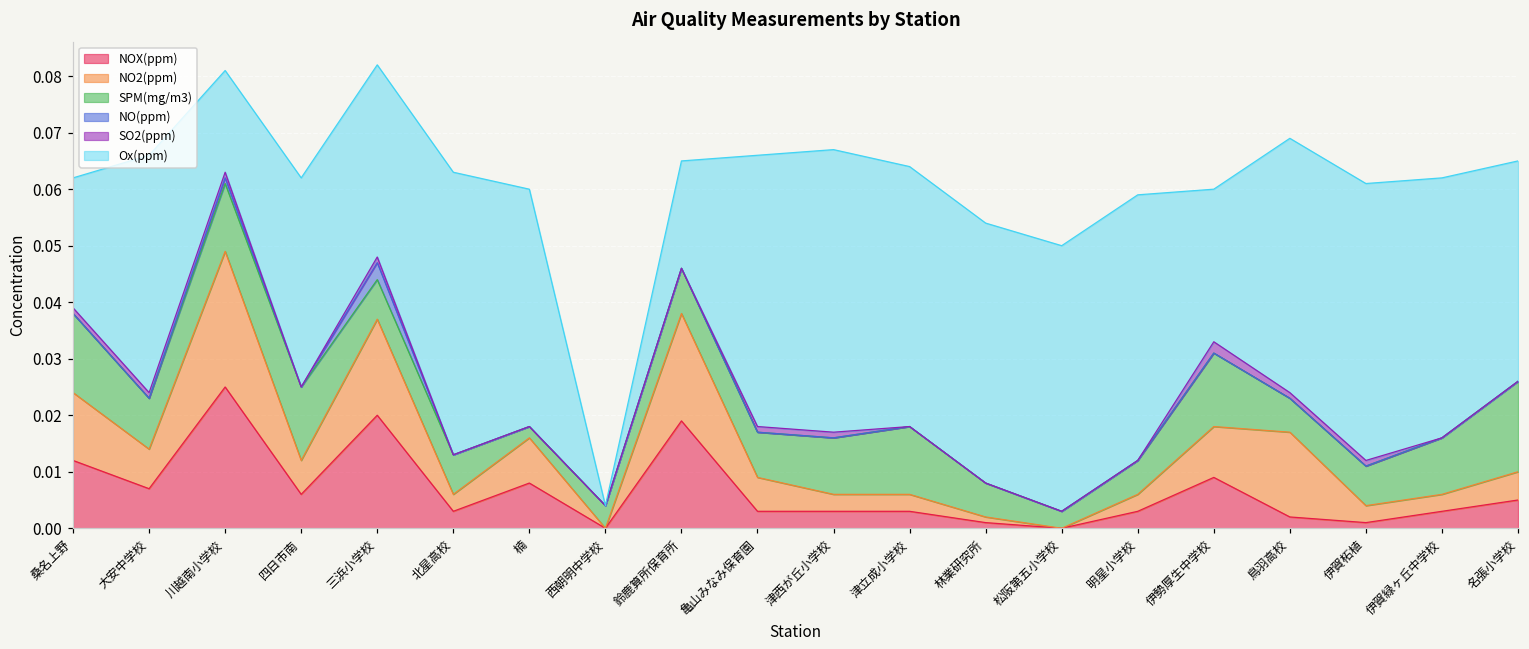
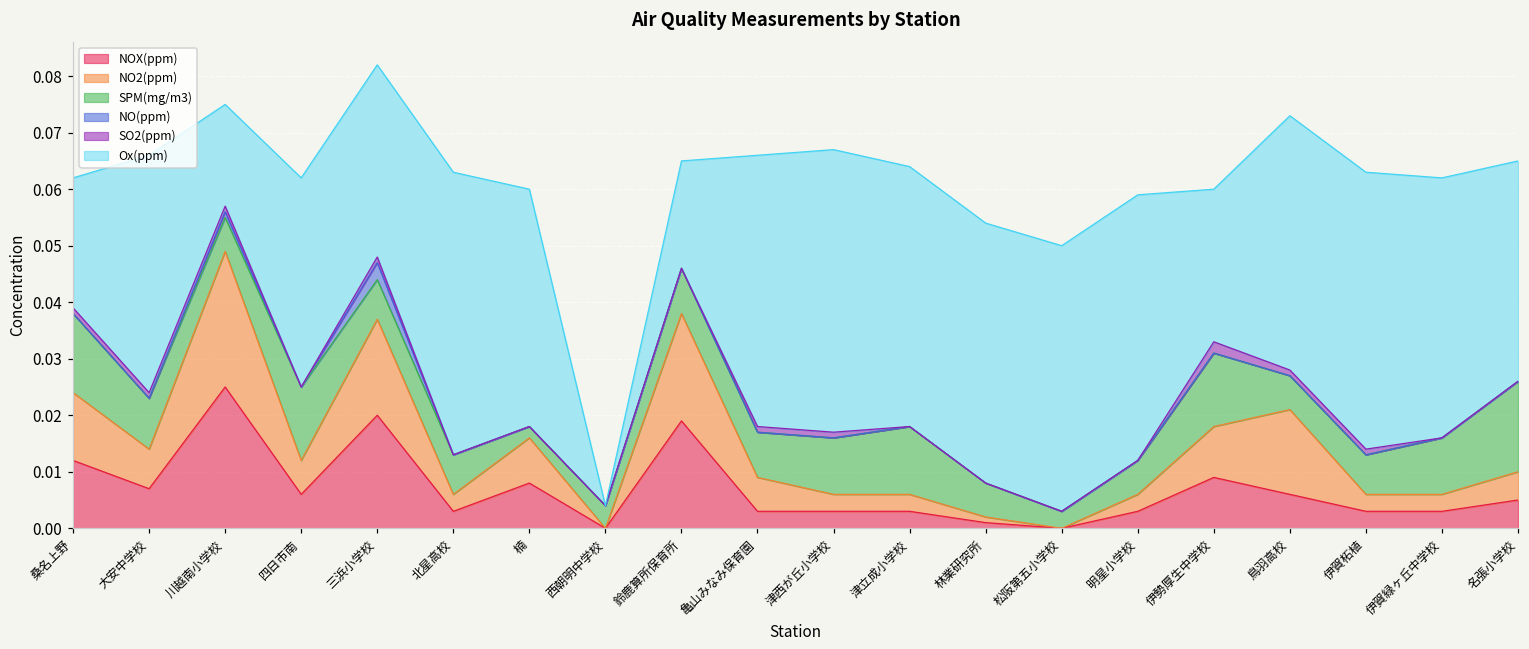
  {
    "NOX(ppm)": {
      "桑名上野": 0.012,
      "大安中学校": 0.007,
      "川越南小学校": 0.025,
      "四日市南": 0.006,
      "三浜小学校": 0.020,
      "北星高校": 0.003,
      "楠": 0.008,
      "鈴鹿算所保育所": 0.019,
      "亀山みなみ保育園": 0.003,
      "津西が丘小学校": 0.003,
      "津立成小学校": 0.003,
      "林業研究所": 0.001,
      "明星小学校": 0.003,
      "伊勢厚生中学校": 0.009,
-     "鳥羽高校": 0.002,
-     "伊賀柘植": 0.001,
+     "鳥羽高校": 0.006,
+     "伊賀柘植": 0.003,
      "伊賀緑ヶ丘中学校": 0.003,
      "名張小学校": 0.005
    },
    "NO2(ppm)": {
      "桑名上野": 0.012,
      "大安中学校": 0.007,
      "川越南小学校": 0.024,
      "四日市南": 0.006,
      "三浜小学校": 0.017,
      "北星高校": 0.003,
      "楠": 0.008,
      "鈴鹿算所保育所": 0.019,
      "亀山みなみ保育園": 0.006,
      "津西が丘小学校": 0.003,
      "津立成小学校": 0.003,
      "林業研究所": 0.001,
      "明星小学校": 0.003,
      "伊勢厚生中学校": 0.009,
      "鳥羽高校": 0.015,
      "伊賀柘植": 0.003,
      "伊賀緑ヶ丘中学校": 0.003,
      "名張小学校": 0.005
    },
    "SPM(mg/m3)": {
-     "川越南小学校": 0.012,
+     "川越南小学校": 0.006,
      "三浜小学校": 0.007
    },
    "NO(ppm)": {
      "川越南小学校": 0.001,
      "三浜小学校": 0.003
    },
    "SO2(ppm)": {
      "桑名上野": 0.001,
      "大安中学校": 0.001,
      "川越南小学校": 0.001,
      "三浜小学校": 0.001,
      "亀山みなみ保育園": 0.001,
      "津西が丘小学校": 0.001,
      "伊勢厚生中学校": 0.002,
      "鳥羽高校": 0.001,
      "伊賀柘植": 0.001
    },
    "Ox(ppm)": {
      "桑名上野": 0.023,
      "川越南小学校": 0.018,
      "四日市南": 0.037,
      "三浜小学校": 0.034,
      "北星高校": 0.050,
      "楠": 0.042,
      "鈴鹿算所保育所": 0.019,
      "亀山みなみ保育園": 0.048,
      "津西が丘小学校": 0.050,
      "津立成小学校": 0.046,
      "林業研究所": 0.046,
      "松阪第五小学校": 0.047,
      "明星小学校": 0.047,
      "伊勢厚生中学校": 0.027,
      "鳥羽高校": 0.045,
      "伊賀柘植": 0.049,
      "伊賀緑ヶ丘中学校": 0.046,
      "名張小学校": 0.039
    }
  }
